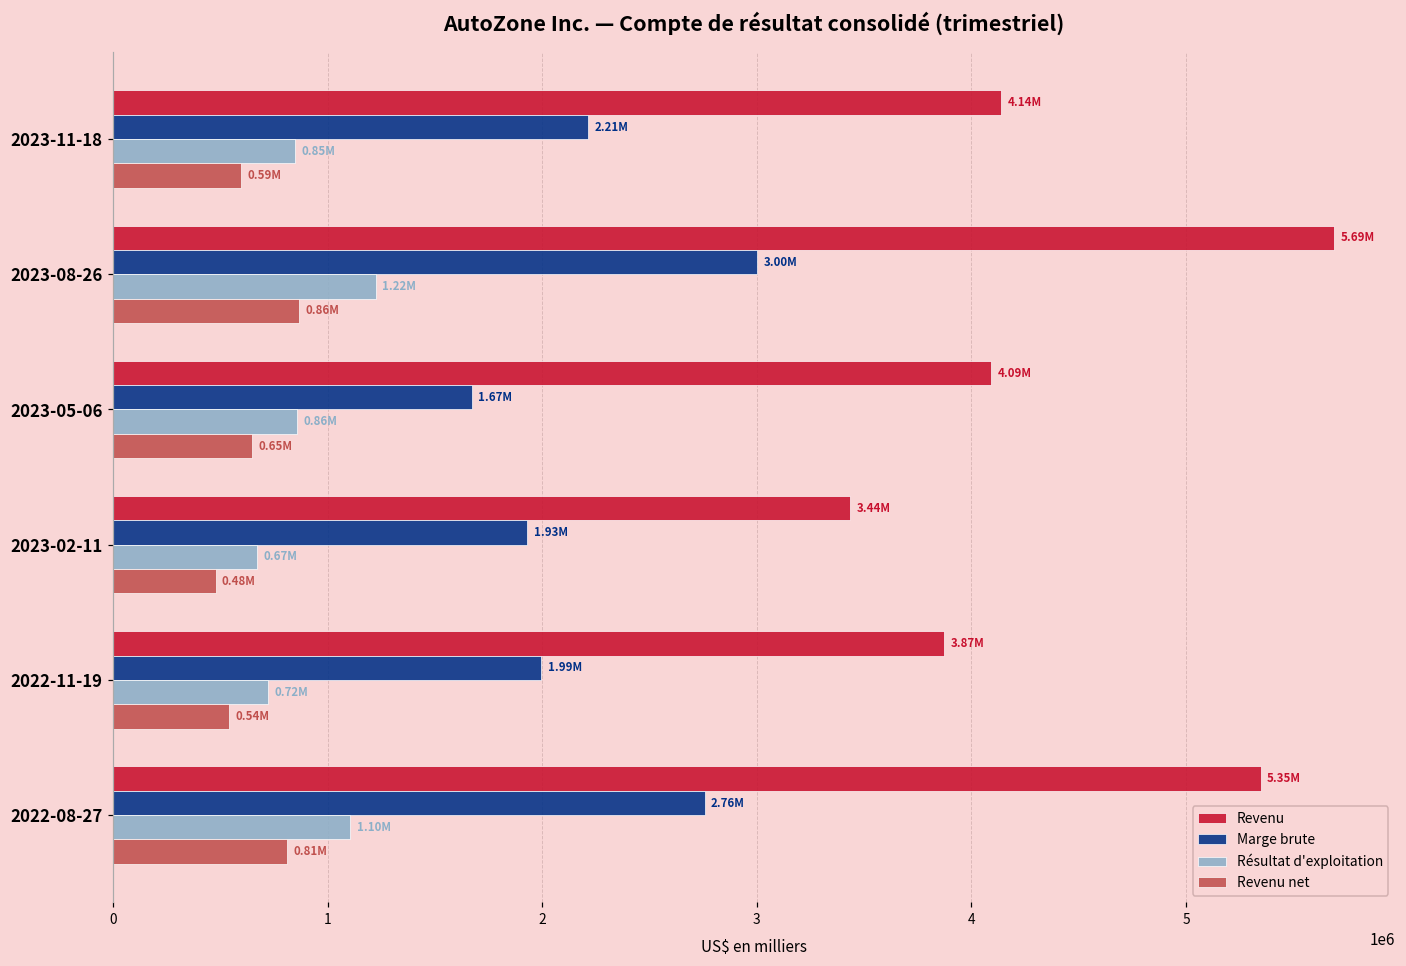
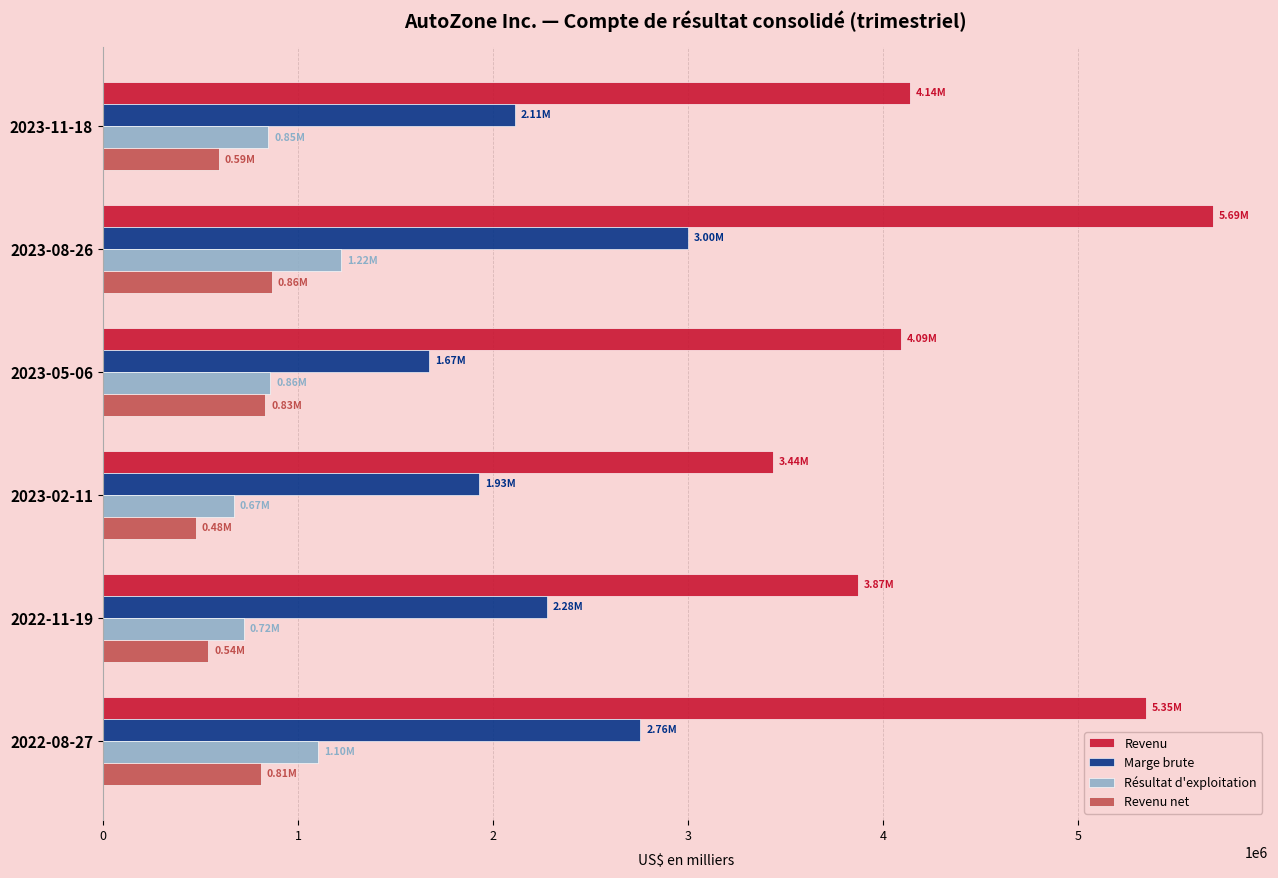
  {
    "Revenu": {
      "2023-11-18": "4.14M",
      "2023-08-26": "5.69M",
      "2023-05-06": "4.09M",
      "2023-02-11": "3.44M",
      "2022-11-19": "3.87M",
      "2022-08-27": "5.35M"
    },
    "Marge brute": {
-     "2023-11-18": "2.21M",
+     "2023-11-18": "2.11M",
      "2023-08-26": "3.00M",
      "2023-05-06": "1.67M",
      "2023-02-11": "1.93M",
-     "2022-11-19": "1.99M",
+     "2022-11-19": "2.28M",
      "2022-08-27": "2.76M"
    },
    "Résultat d'exploitation": {
      "2023-11-18": "0.85M",
      "2023-08-26": "1.22M",
      "2023-05-06": "0.86M",
      "2023-02-11": "0.67M",
      "2022-11-19": "0.72M",
      "2022-08-27": "1.10M"
    },
    "Revenu net": {
      "2023-11-18": "0.59M",
      "2023-08-26": "0.86M",
-     "2023-05-06": "0.65M",
+     "2023-05-06": "0.83M",
      "2023-02-11": "0.48M",
      "2022-11-19": "0.54M",
      "2022-08-27": "0.81M"
    }
  }
